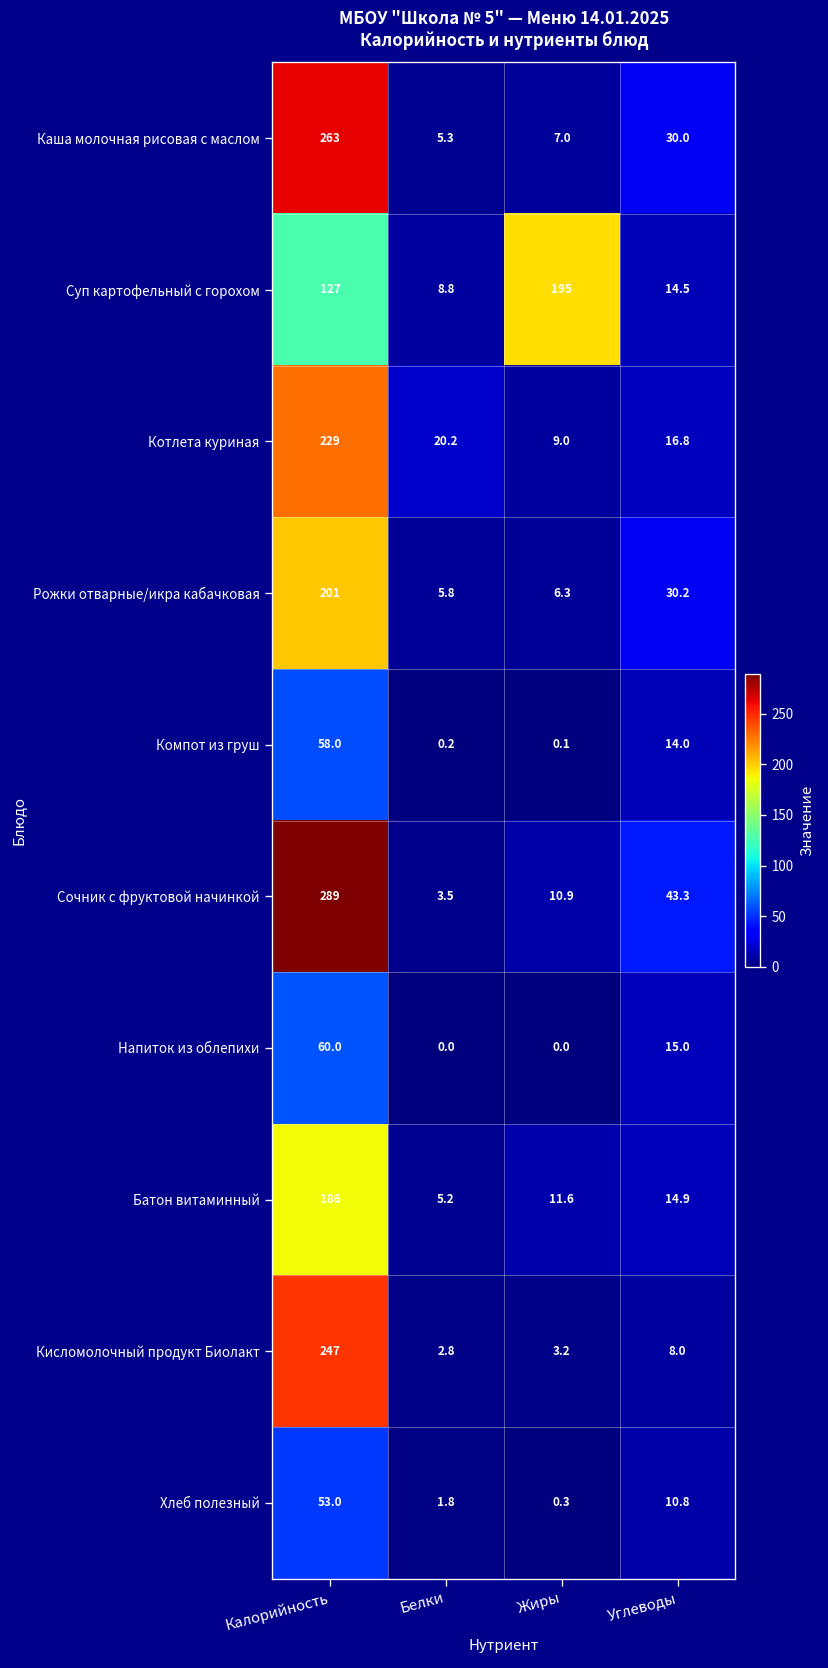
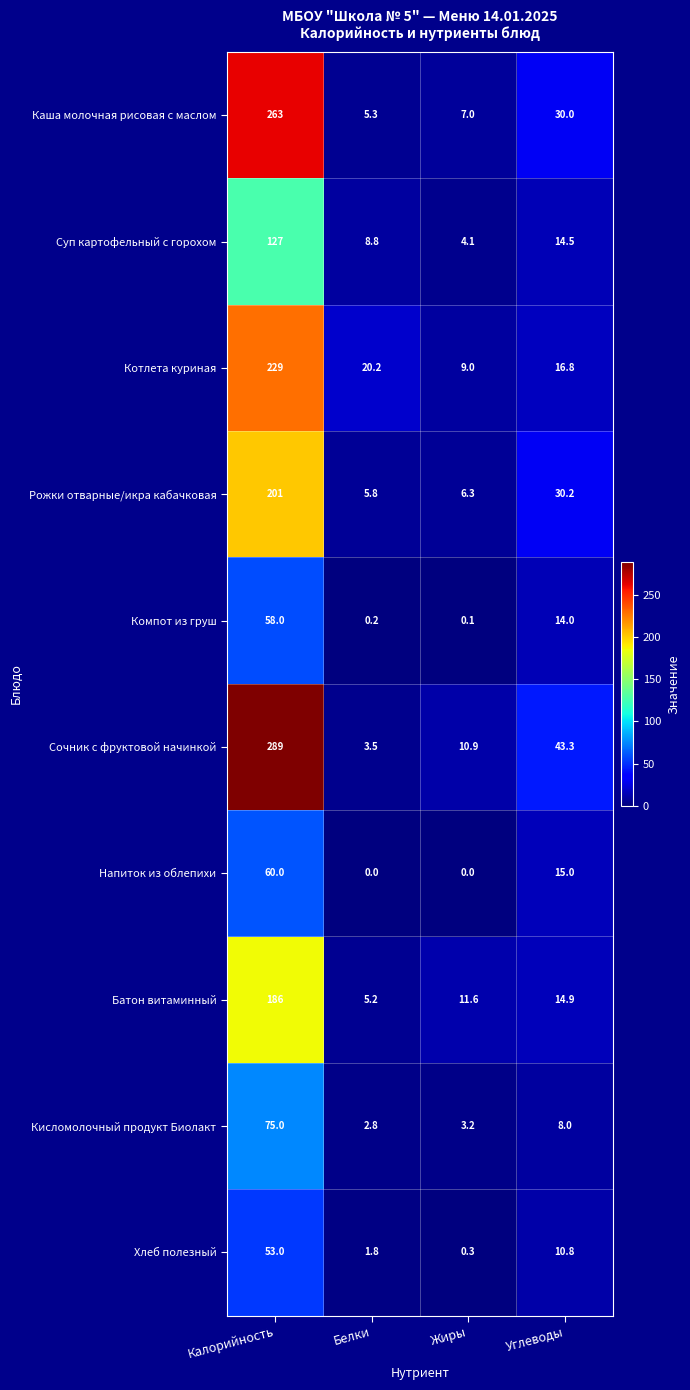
  {
    "Каша молочная рисовая с маслом": {
      "Калорийность": 263,
      "Белки": 5.3,
      "Жиры": 7.0,
      "Углеводы": 30.0
    },
    "Суп картофельный с горохом": {
      "Калорийность": 127,
      "Белки": 8.8,
-     "Жиры": 195,
+     "Жиры": 4.1,
      "Углеводы": 14.5
    },
    "Котлета куриная": {
      "Калорийность": 229,
      "Белки": 20.2,
      "Жиры": 9.0,
      "Углеводы": 16.8
    },
    "Рожки отварные/икра кабачковая": {
      "Калорийность": 201,
      "Белки": 5.8,
      "Жиры": 6.3,
      "Углеводы": 30.2
    },
    "Компот из груш": {
      "Калорийность": 58.0,
      "Белки": 0.2,
      "Жиры": 0.1,
      "Углеводы": 14.0
    },
    "Сочник с фруктовой начинкой": {
      "Калорийность": 289,
      "Белки": 3.5,
      "Жиры": 10.9,
      "Углеводы": 43.3
    },
    "Напиток из облепихи": {
      "Калорийность": 60.0,
      "Белки": 0.0,
      "Жиры": 0.0,
      "Углеводы": 15.0
    },
    "Батон витаминный": {
      "Калорийность": 186,
      "Белки": 5.2,
      "Жиры": 11.6,
      "Углеводы": 14.9
    },
    "Кисломолочный продукт Биолакт": {
-     "Калорийность": 247,
+     "Калорийность": 75.0,
      "Белки": 2.8,
      "Жиры": 3.2,
      "Углеводы": 8.0
    },
    "Хлеб полезный": {
      "Калорийность": 53.0,
      "Белки": 1.8,
      "Жиры": 0.3,
      "Углеводы": 10.8
    }
  }
